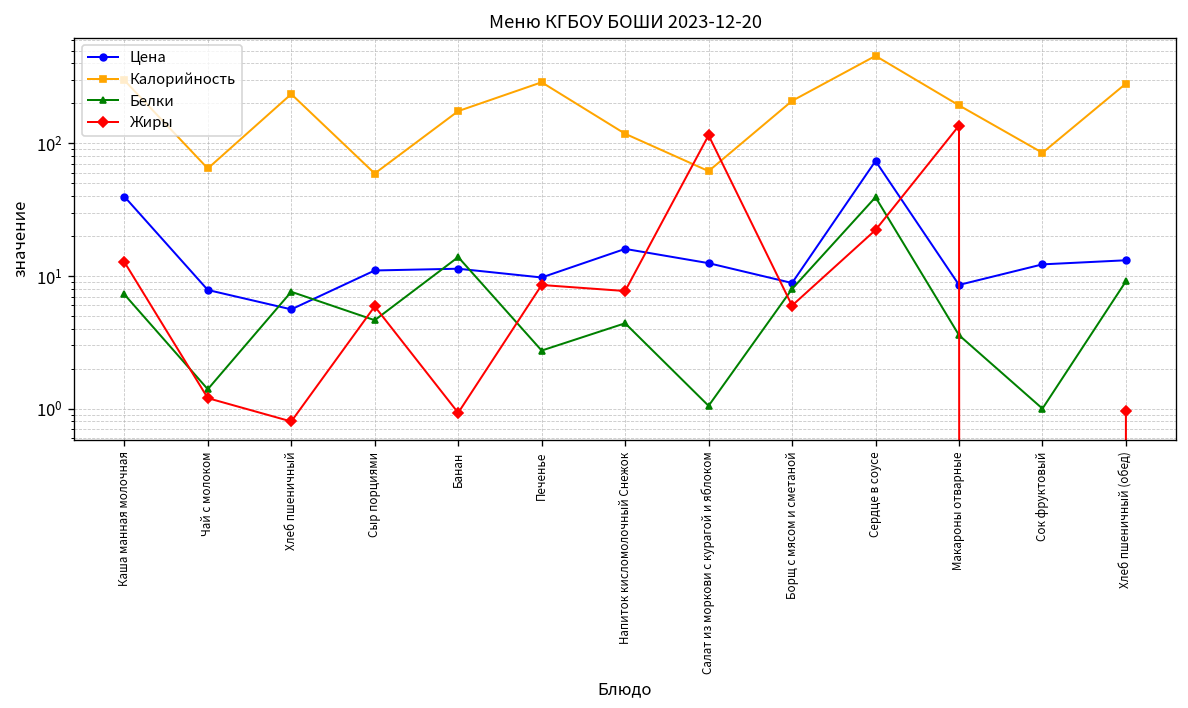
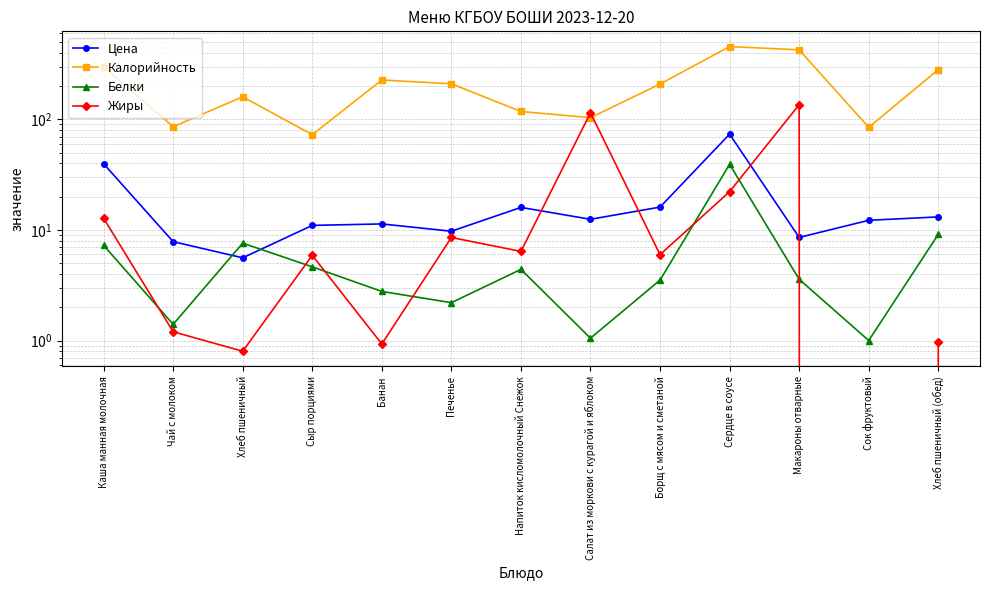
  {
    "Цена": {
      "Каша манная молочная": 40,
      "Чай с молоком": 8,
      "Хлеб пшеничный": 6,
      "Сыр порциями": 11,
      "Банан": 11,
      "Печенье": 10,
      "Напиток кисломолочный Снежок": 16,
      "Салат из моркови с курагой и яблоком": 12,
-     "Борщ с мясом и сметаной": 9,
+     "Борщ с мясом и сметаной": 16,
      "Сердце в соусе": 70,
      "Макароны отварные": 9,
      "Сок фруктовый": 12,
      "Хлеб пшеничный (обед)": 13
    },
    "Калорийность": {
-     "Чай с молоком": 60,
-     "Хлеб пшеничный": 240,
-     "Сыр порциями": 60,
-     "Банан": 170,
-     "Печенье": 290,
+     "Чай с молоком": 90,
+     "Хлеб пшеничный": 160,
+     "Сыр порциями": 70,
+     "Банан": 230,
+     "Печенье": 210,
      "Напиток кисломолочный Снежок": 120,
-     "Салат из моркови с курагой и яблоком": 60,
+     "Салат из моркови с курагой и яблоком": 100,
      "Борщ с мясом и сметаной": 210,
      "Сердце в соусе": 460,
-     "Макароны отварные": 190,
+     "Макароны отварные": 430,
      "Сок фруктовый": 80,
      "Хлеб пшеничный (обед)": 280
    },
    "Белки": {
      "Каша манная молочная": 7,
      "Чай с молоком": 1.4,
      "Хлеб пшеничный": 8,
      "Сыр порциями": 4.6,
-     "Банан": 14,
-     "Печенье": 2.7,
+     "Банан": 2.8,
+     "Печенье": 2.2,
      "Напиток кисломолочный Снежок": 4.4,
      "Салат из моркови с курагой и яблоком": 1.1,
-     "Борщ с мясом и сметаной": 8,
+     "Борщ с мясом и сметаной": 3.5,
      "Сердце в соусе": 39,
      "Макароны отварные": 3.6,
      "Сок фруктовый": 1.0,
      "Хлеб пшеничный (обед)": 9
    },
    "Жиры": {
      "Каша манная молочная": 13,
      "Чай с молоком": 1.2,
      "Хлеб пшеничный": 0.8,
      "Сыр порциями": 6,
      "Банан": 0.9,
      "Печенье": 9,
-     "Напиток кисломолочный Снежок": 8,
+     "Напиток кисломолочный Снежок": 6,
      "Салат из моркови с курагой и яблоком": 110,
      "Борщ с мясом и сметаной": 6,
      "Сердце в соусе": 22,
      "Макароны отварные": 140,
      "Хлеб пшеничный (обед)": 1
    }
  }
